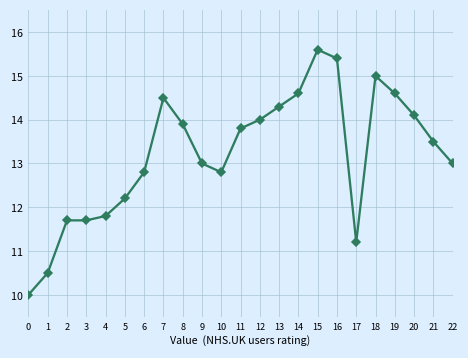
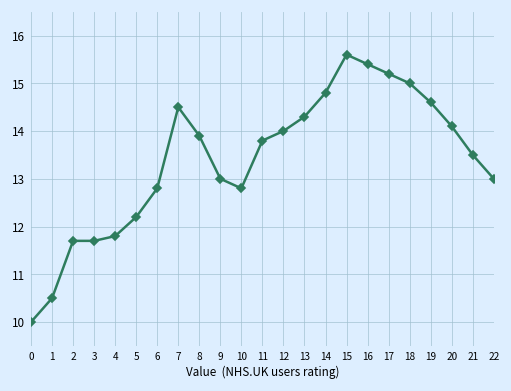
  {
    "0": 10.0,
    "1": 10.5,
    "2": 11.7,
    "3": 11.7,
    "4": 11.8,
    "5": 12.2,
    "6": 12.8,
    "7": 14.5,
    "8": 13.9,
    "9": 13.0,
    "10": 12.8,
    "11": 13.8,
    "12": 14.0,
    "13": 14.3,
-   "14": 14.6,
+   "14": 14.8,
    "15": 15.6,
    "16": 15.4,
-   "17": 11.2,
+   "17": 15.2,
    "18": 15.0,
    "19": 14.6,
    "20": 14.1,
    "21": 13.5,
    "22": 13.0
  }
